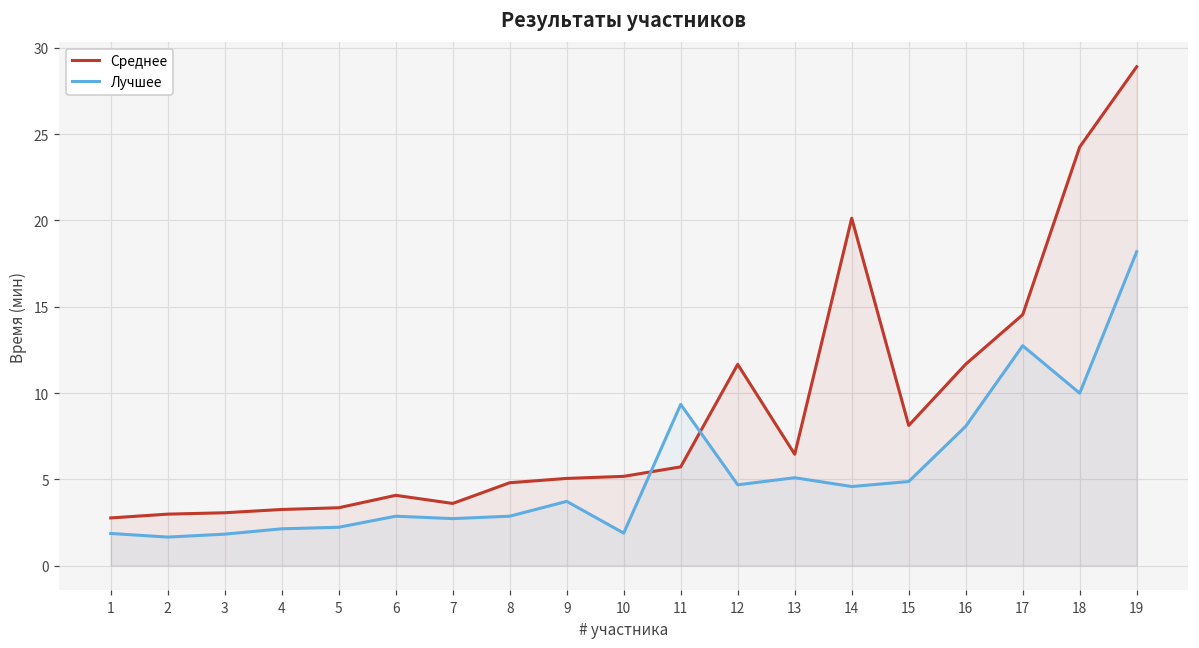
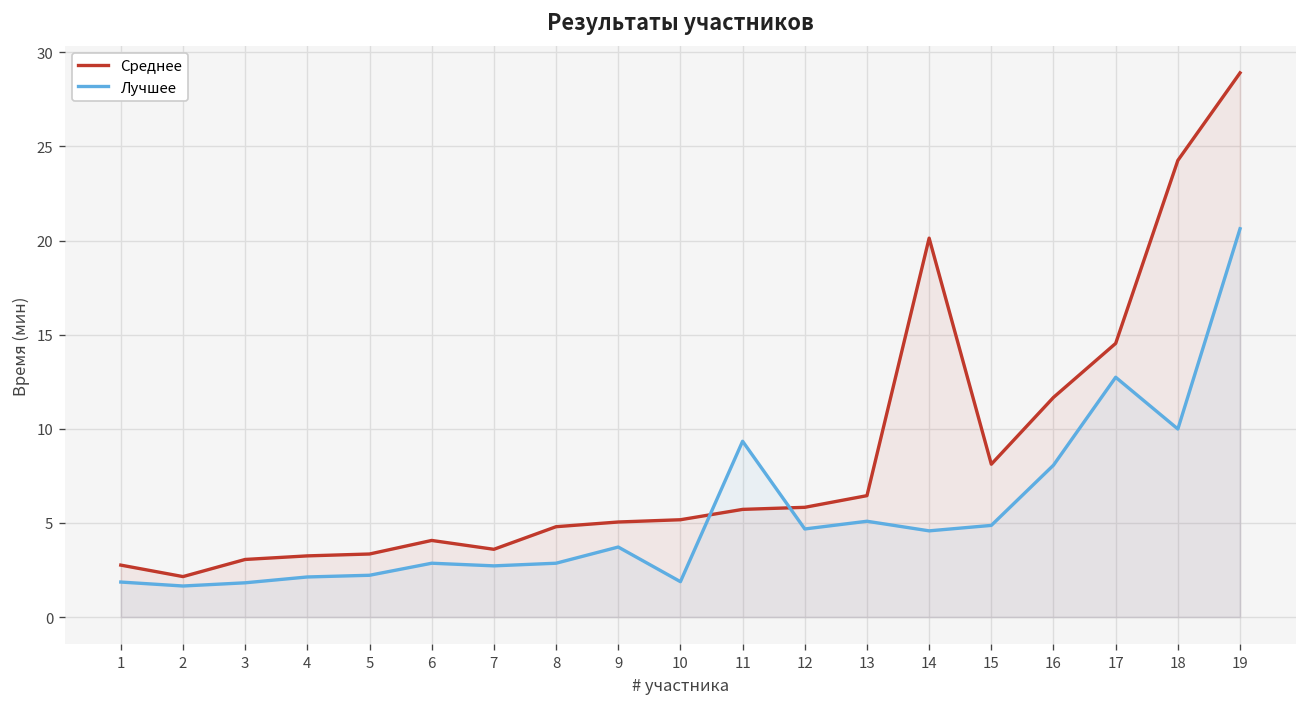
  {
    "Среднее": {
      "1": 2.8,
-     "2": 3.0,
+     "2": 2.2,
      "3": 3.1,
      "4": 3.3,
      "5": 3.4,
      "6": 4.1,
      "7": 3.6,
      "8": 4.8,
      "9": 5.1,
      "10": 5.2,
      "11": 5.7,
-     "12": 11.7,
+     "12": 5.8,
      "13": 6.5,
      "14": 20.1,
      "15": 8.1,
      "16": 11.7,
      "17": 14.5,
      "18": 24.3,
      "19": 28.9
    },
    "Лучшее": {
      "1": 1.9,
      "2": 1.7,
      "3": 1.8,
      "4": 2.1,
      "5": 2.2,
      "6": 2.9,
      "7": 2.7,
      "8": 2.9,
      "9": 3.7,
      "10": 1.9,
      "11": 9.3,
      "12": 4.7,
      "13": 5.1,
      "14": 4.6,
      "15": 4.9,
      "16": 8.1,
      "17": 12.7,
      "18": 10.0,
-     "19": 18.2
+     "19": 20.6
    }
  }
